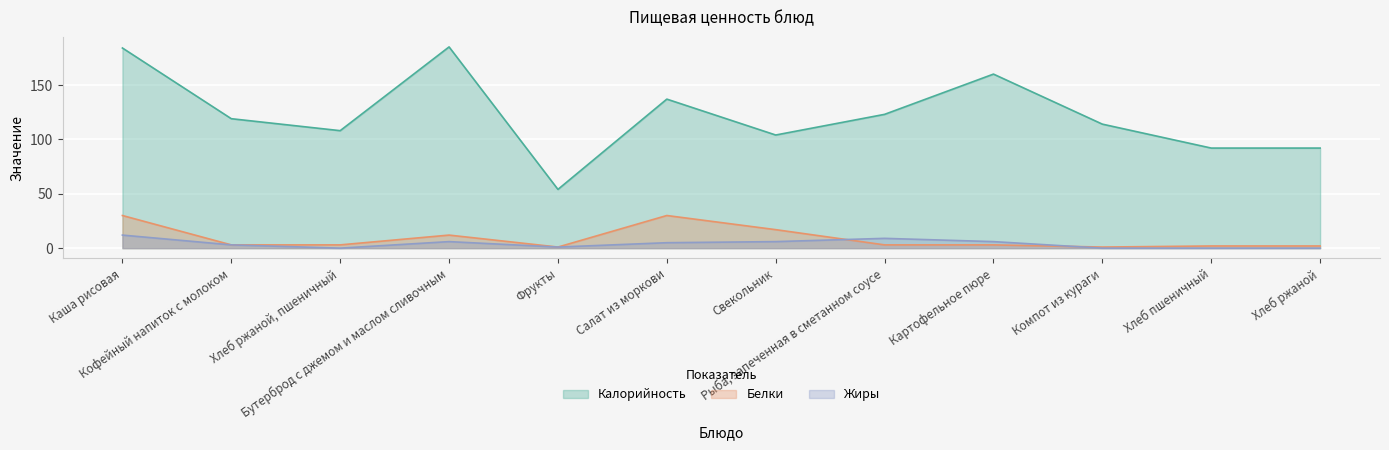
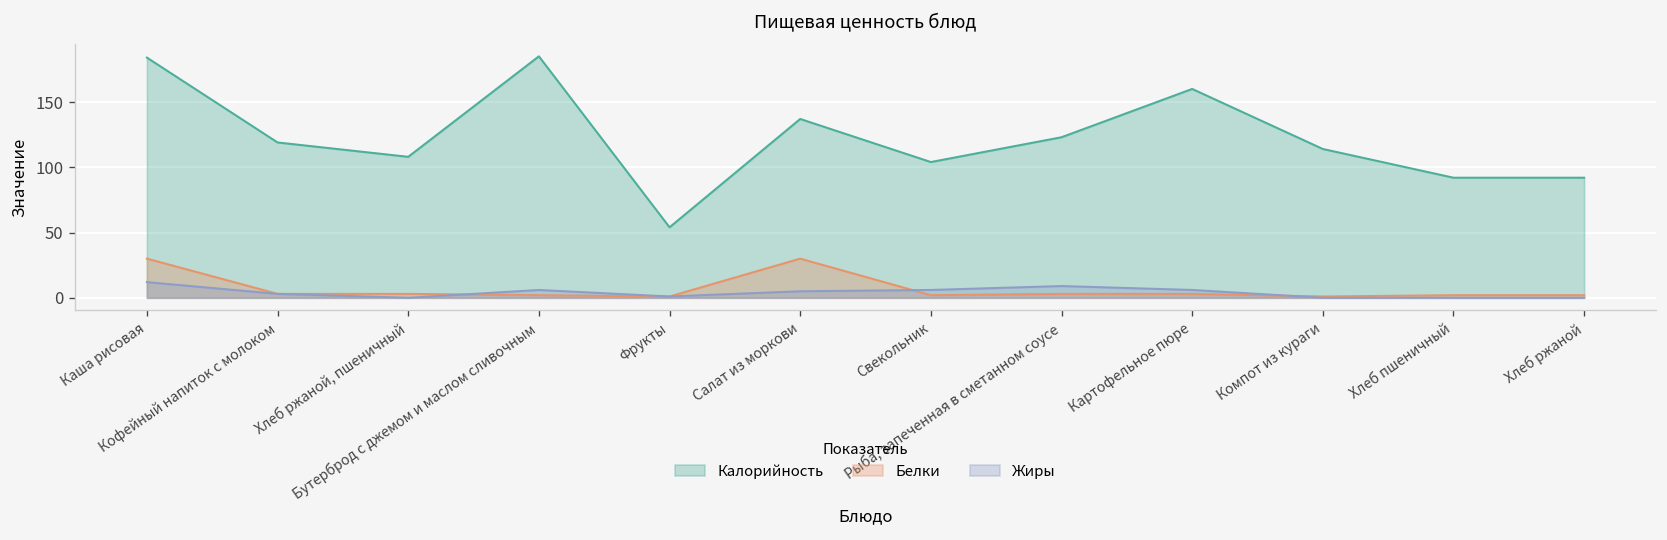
  {
    "Белки": {
      "Каша рисовая": 30,
      "Хлеб ржаной, пшеничный": 3,
-     "Бутерброд с джемом и маслом сливочным": 12,
+     "Бутерброд с джемом и маслом сливочным": 2,
      "Салат из моркови": 30,
-     "Свекольник": 17,
+     "Свекольник": 2,
      "Рыба, запеченная в сметанном соусе": 3,
      "Картофельное пюре": 3
    }
  }
